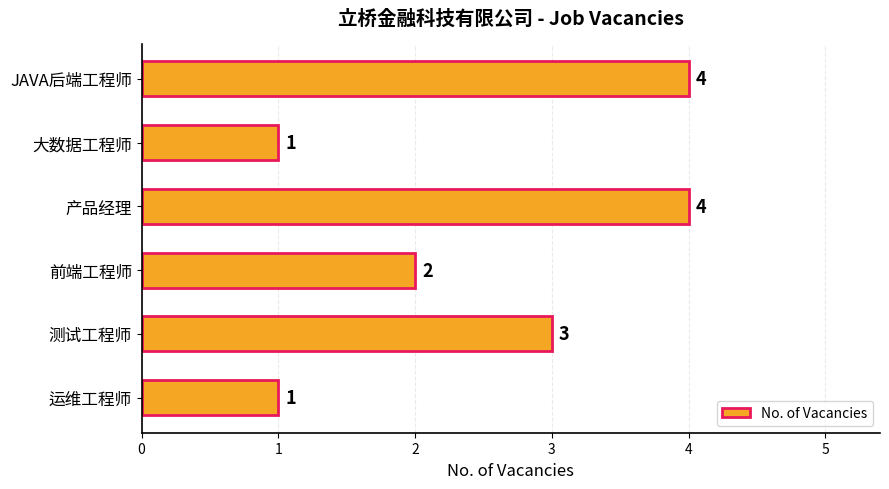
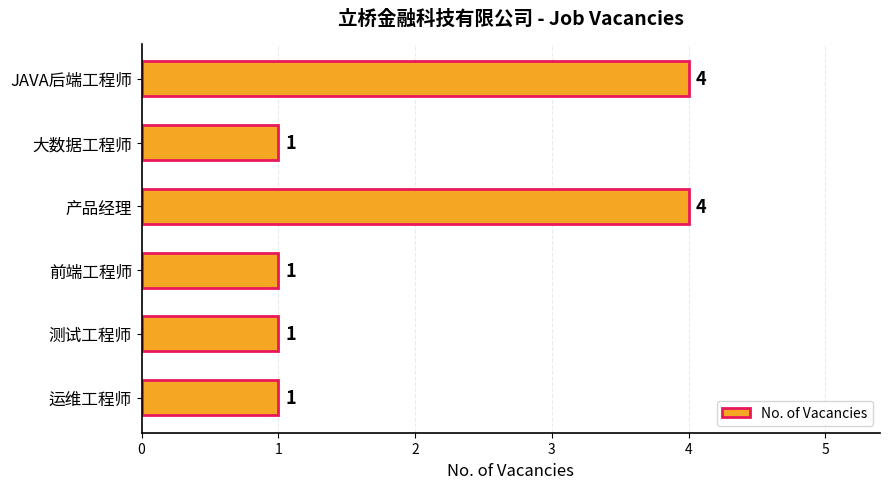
  {
    "JAVA后端工程师": 4,
    "大数据工程师": 1,
    "产品经理": 4,
-   "前端工程师": 2,
-   "测试工程师": 3,
+   "前端工程师": 1,
+   "测试工程师": 1,
    "运维工程师": 1
  }
